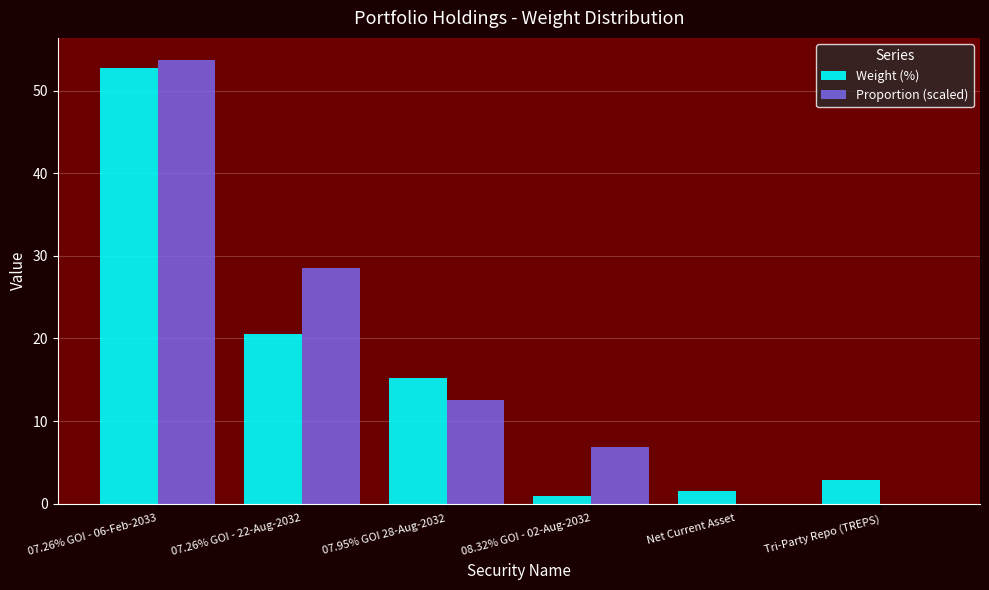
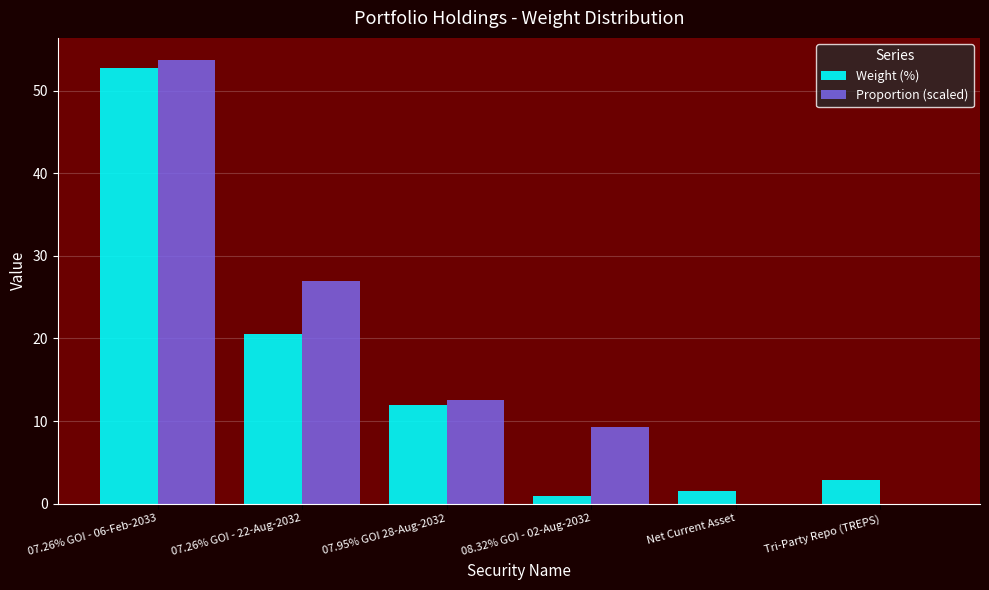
  {
    "Weight (%)": {
      "07.26% GOI - 06-Feb-2033": 53,
      "07.26% GOI - 22-Aug-2032": 21,
-     "07.95% GOI 28-Aug-2032": 15,
+     "07.95% GOI 28-Aug-2032": 12,
      "08.32% GOI - 02-Aug-2032": 1,
      "Net Current Asset": 2,
      "Tri-Party Repo (TREPS)": 3
    },
    "Proportion (scaled)": {
      "07.26% GOI - 06-Feb-2033": 54,
-     "07.26% GOI - 22-Aug-2032": 29,
+     "07.26% GOI - 22-Aug-2032": 27,
      "07.95% GOI 28-Aug-2032": 12,
-     "08.32% GOI - 02-Aug-2032": 7,
+     "08.32% GOI - 02-Aug-2032": 9,
      "Net Current Asset": 0,
      "Tri-Party Repo (TREPS)": 0
    }
  }
